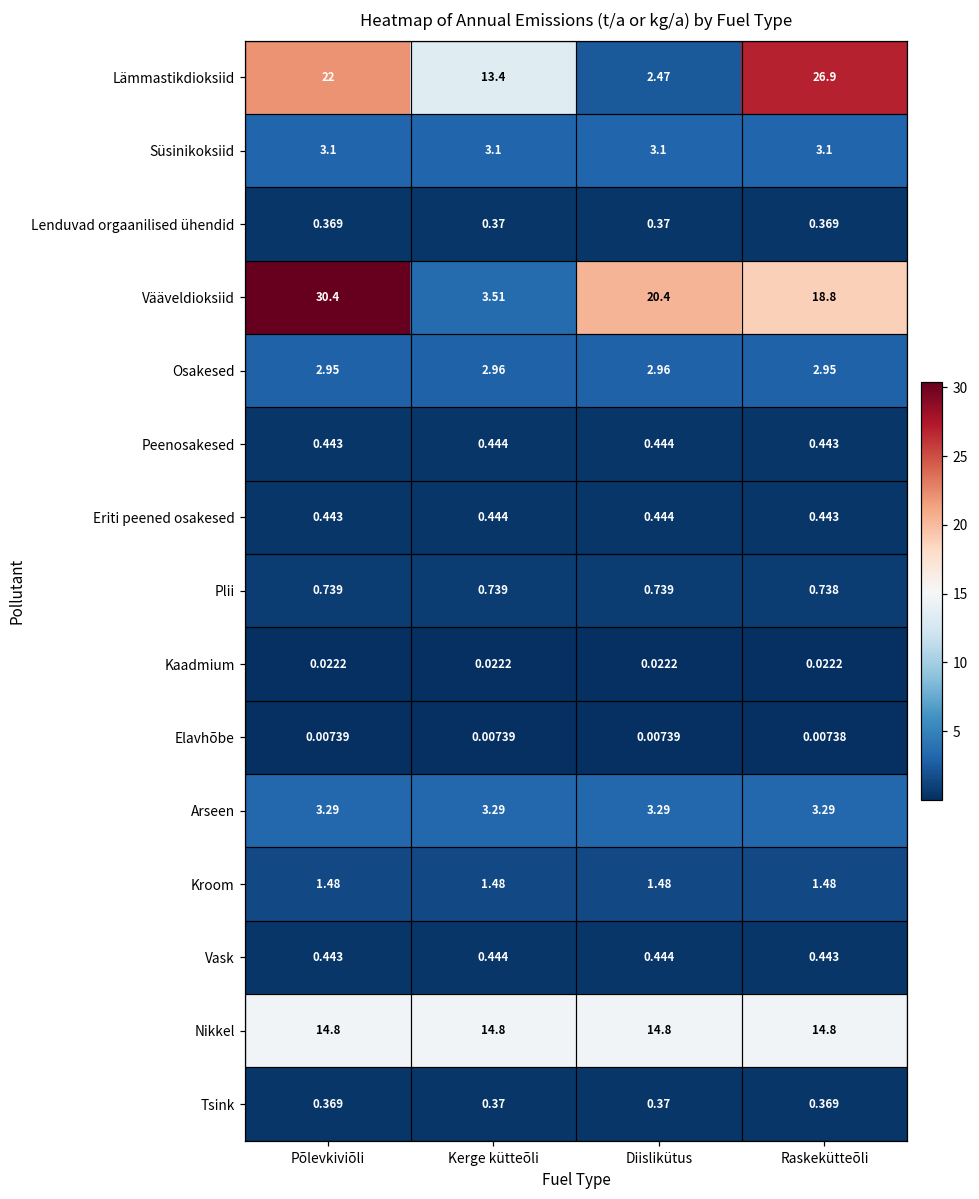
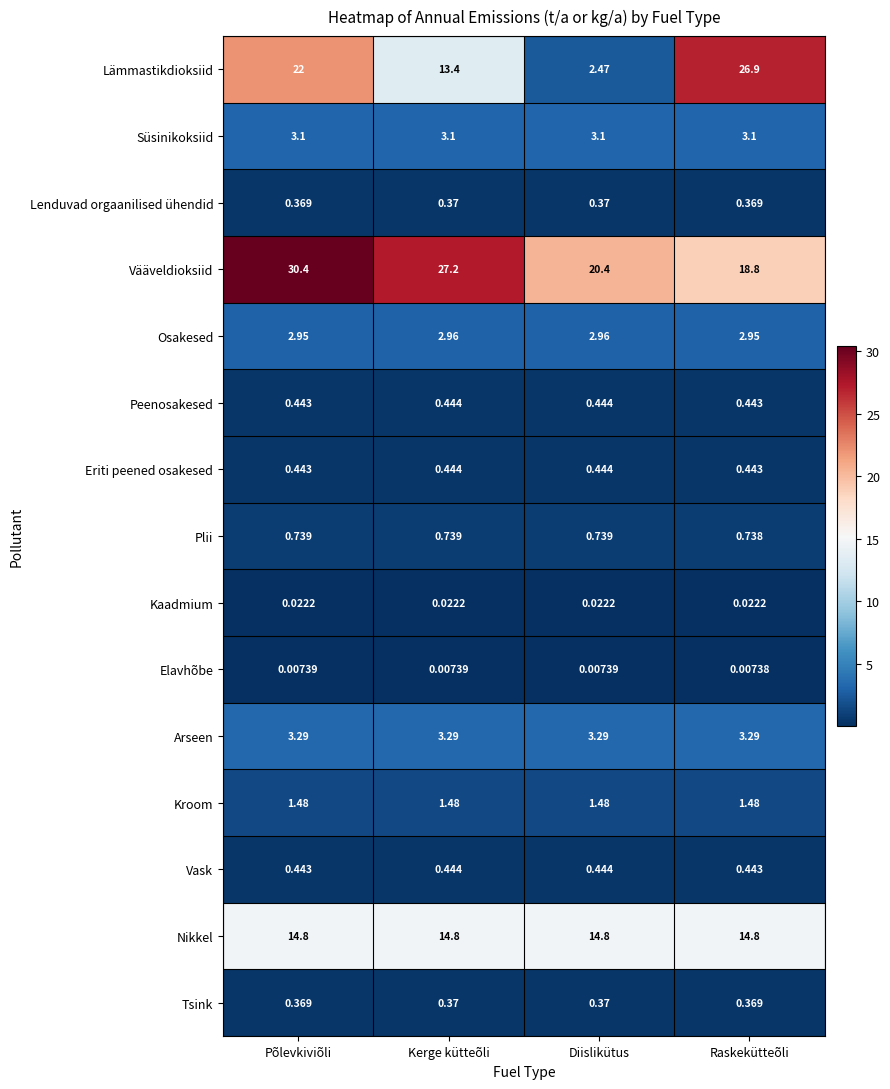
  {
    "Lämmastikdioksiid": {
      "Põlevkiviõli": 22,
      "Kerge kütteõli": 13.4,
      "Diislikütus": 2.47,
      "Raskekütteõli": 26.9
    },
    "Süsinikoksiid": {
      "Põlevkiviõli": 3.1,
      "Kerge kütteõli": 3.1,
      "Diislikütus": 3.1,
      "Raskekütteõli": 3.1
    },
    "Lenduvad orgaanilised ühendid": {
      "Põlevkiviõli": 0.369,
      "Kerge kütteõli": 0.37,
      "Diislikütus": 0.37,
      "Raskekütteõli": 0.369
    },
    "Vääveldioksiid": {
      "Põlevkiviõli": 30.4,
-     "Kerge kütteõli": 3.51,
+     "Kerge kütteõli": 27.2,
      "Diislikütus": 20.4,
      "Raskekütteõli": 18.8
    },
    "Osakesed": {
      "Põlevkiviõli": 2.95,
      "Kerge kütteõli": 2.96,
      "Diislikütus": 2.96,
      "Raskekütteõli": 2.95
    },
    "Peenosakesed": {
      "Põlevkiviõli": 0.443,
      "Kerge kütteõli": 0.444,
      "Diislikütus": 0.444,
      "Raskekütteõli": 0.443
    },
    "Eriti peened osakesed": {
      "Põlevkiviõli": 0.443,
      "Kerge kütteõli": 0.444,
      "Diislikütus": 0.444,
      "Raskekütteõli": 0.443
    },
    "Plii": {
      "Põlevkiviõli": 0.739,
      "Kerge kütteõli": 0.739,
      "Diislikütus": 0.739,
      "Raskekütteõli": 0.738
    },
    "Kaadmium": {
      "Põlevkiviõli": 0.0222,
      "Kerge kütteõli": 0.0222,
      "Diislikütus": 0.0222,
      "Raskekütteõli": 0.0222
    },
    "Elavhõbe": {
      "Põlevkiviõli": 0.00739,
      "Kerge kütteõli": 0.00739,
      "Diislikütus": 0.00739,
      "Raskekütteõli": 0.00738
    },
    "Arseen": {
      "Põlevkiviõli": 3.29,
      "Kerge kütteõli": 3.29,
      "Diislikütus": 3.29,
      "Raskekütteõli": 3.29
    },
    "Kroom": {
      "Põlevkiviõli": 1.48,
      "Kerge kütteõli": 1.48,
      "Diislikütus": 1.48,
      "Raskekütteõli": 1.48
    },
    "Vask": {
      "Põlevkiviõli": 0.443,
      "Kerge kütteõli": 0.444,
      "Diislikütus": 0.444,
      "Raskekütteõli": 0.443
    },
    "Nikkel": {
      "Põlevkiviõli": 14.8,
      "Kerge kütteõli": 14.8,
      "Diislikütus": 14.8,
      "Raskekütteõli": 14.8
    },
    "Tsink": {
      "Põlevkiviõli": 0.369,
      "Kerge kütteõli": 0.37,
      "Diislikütus": 0.37,
      "Raskekütteõli": 0.369
    }
  }
